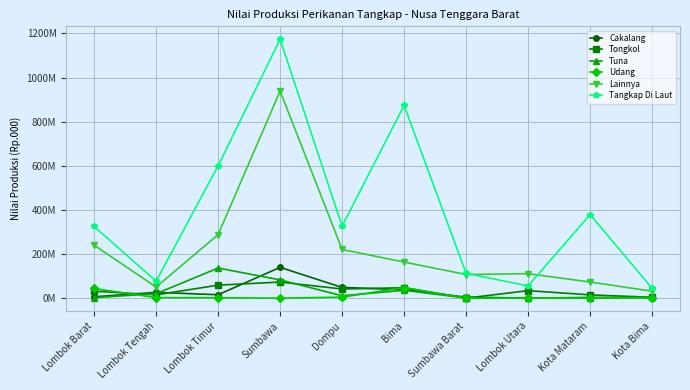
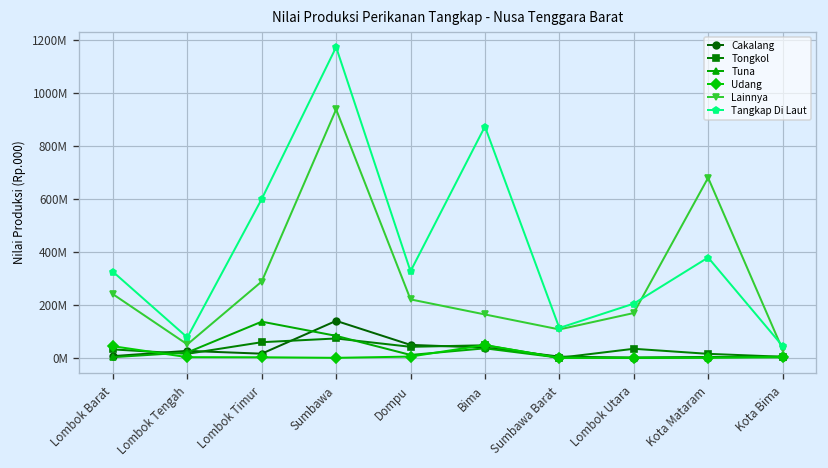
  {
    "Lainnya": {
      "Lombok Barat": 240000000,
      "Lombok Tengah": 50000000,
      "Lombok Timur": 290000000,
      "Sumbawa": 940000000,
      "Dompu": 220000000,
      "Bima": 160000000,
-     "Lombok Utara": 110000000,
-     "Kota Mataram": 70000000,
+     "Lombok Utara": 170000000,
+     "Kota Mataram": 680000000,
      "Kota Bima": 30000000
    },
    "Tangkap Di Laut": {
      "Lombok Barat": 330000000,
      "Lombok Tengah": 80000000,
      "Lombok Timur": 600000000,
      "Sumbawa": 1170000000,
      "Dompu": 330000000,
      "Bima": 870000000,
-     "Lombok Utara": 60000000,
+     "Lombok Utara": 200000000,
      "Kota Mataram": 380000000,
      "Kota Bima": 50000000
    }
  }
